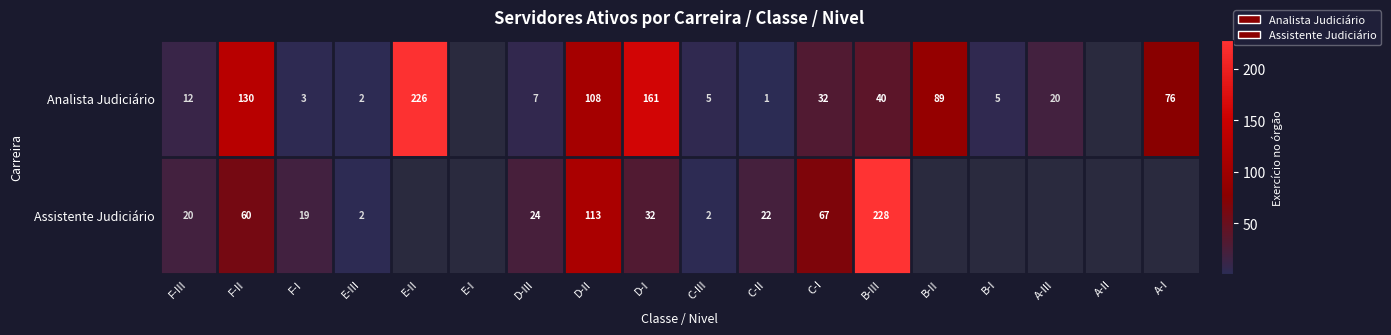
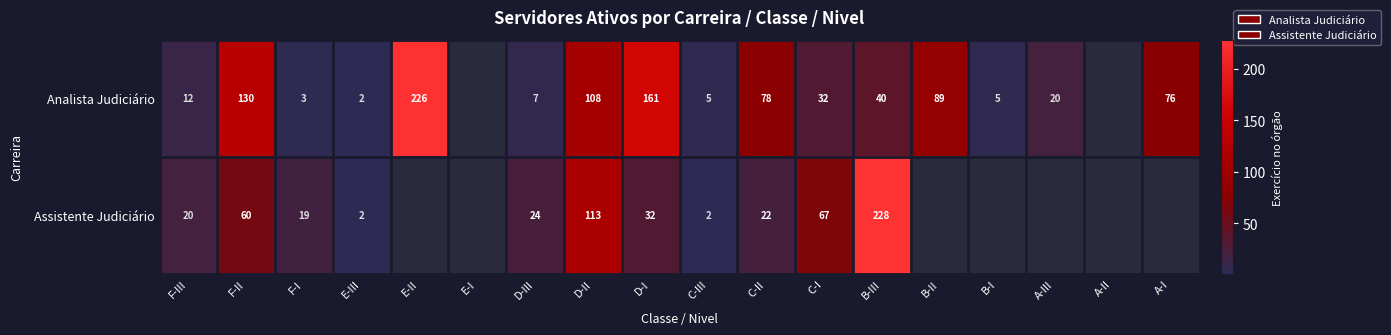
  {
    "Analista Judiciário": {
      "F-III": 12,
      "F-II": 130,
      "F-I": 3,
      "E-III": 2,
      "E-II": 226,
      "D-III": 7,
      "D-II": 108,
      "D-I": 161,
      "C-III": 5,
-     "C-II": 1,
+     "C-II": 78,
      "C-I": 32,
      "B-III": 40,
      "B-II": 89,
      "B-I": 5,
      "A-III": 20,
      "A-I": 76
    },
    "Assistente Judiciário": {
      "F-III": 20,
      "F-II": 60,
      "F-I": 19,
      "E-III": 2,
      "D-III": 24,
      "D-II": 113,
      "D-I": 32,
      "C-III": 2,
      "C-II": 22,
      "C-I": 67,
      "B-III": 228
    }
  }
